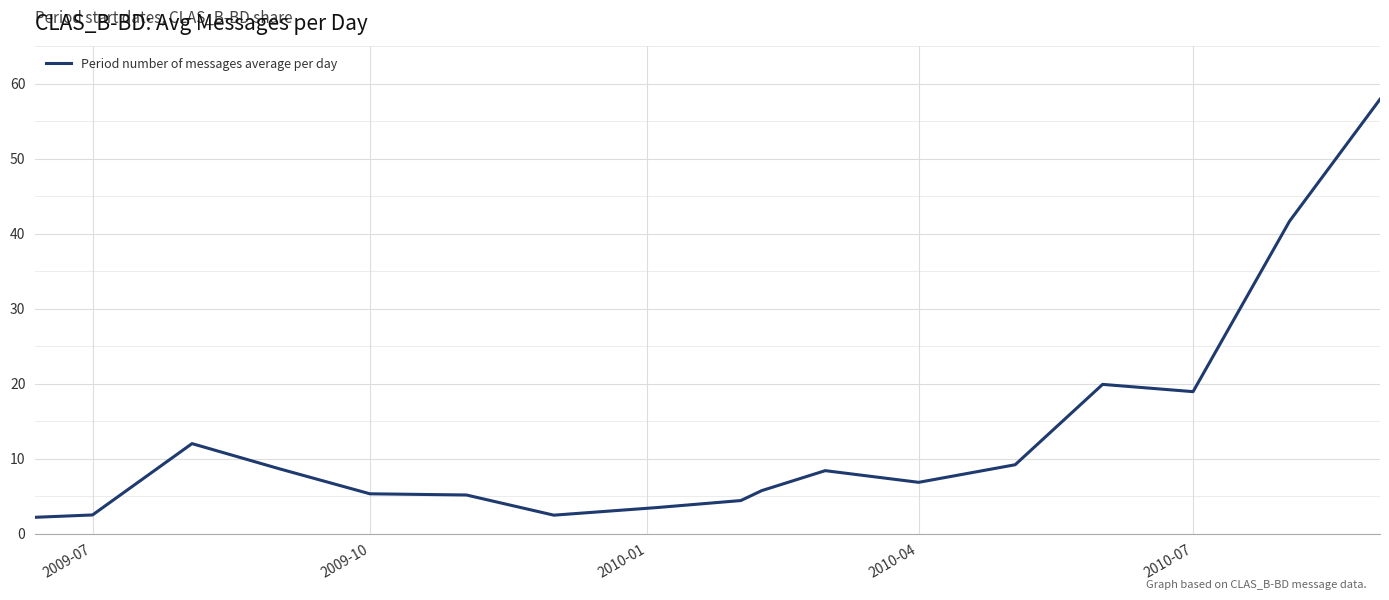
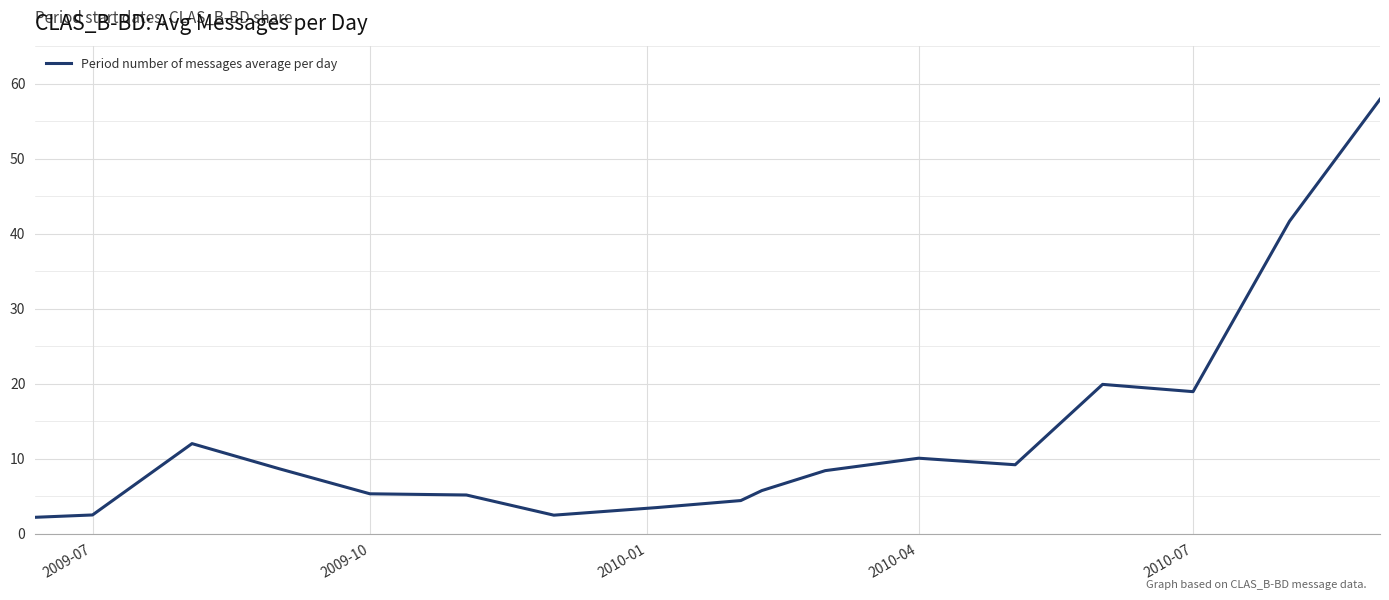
  {
    "2009-07": 2,
    "2009-10": 5,
-   "2010-04": 7,
+   "2010-04": 10,
    "2010-07": 19
  }
